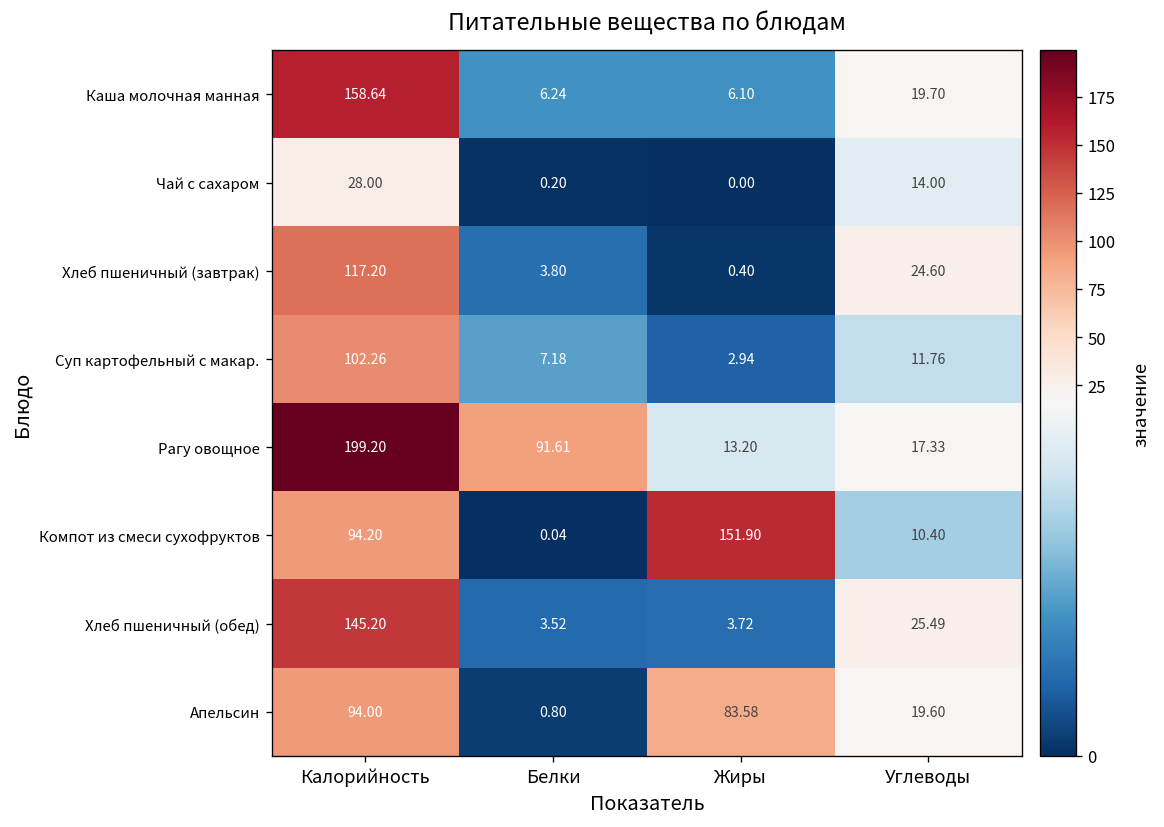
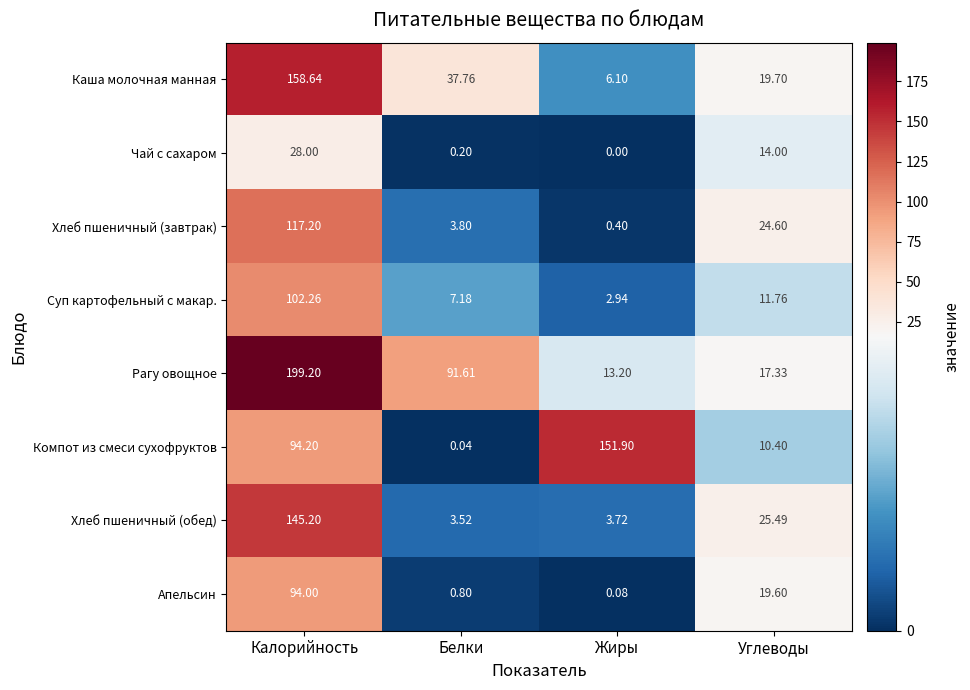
  {
    "Каша молочная манная": {
      "Калорийность": 158.64,
-     "Белки": 6.24,
+     "Белки": 37.76,
      "Жиры": 6.10,
      "Углеводы": 19.70
    },
    "Чай с сахаром": {
      "Калорийность": 28.00,
      "Белки": 0.20,
      "Жиры": 0.00,
      "Углеводы": 14.00
    },
    "Хлеб пшеничный (завтрак)": {
      "Калорийность": 117.20,
      "Белки": 3.80,
      "Жиры": 0.40,
      "Углеводы": 24.60
    },
    "Суп картофельный с макар.": {
      "Калорийность": 102.26,
      "Белки": 7.18,
      "Жиры": 2.94,
      "Углеводы": 11.76
    },
    "Рагу овощное": {
      "Калорийность": 199.20,
      "Белки": 91.61,
      "Жиры": 13.20,
      "Углеводы": 17.33
    },
    "Компот из смеси сухофруктов": {
      "Калорийность": 94.20,
      "Белки": 0.04,
      "Жиры": 151.90,
      "Углеводы": 10.40
    },
    "Хлеб пшеничный (обед)": {
      "Калорийность": 145.20,
      "Белки": 3.52,
      "Жиры": 3.72,
      "Углеводы": 25.49
    },
    "Апельсин": {
      "Калорийность": 94.00,
      "Белки": 0.80,
-     "Жиры": 83.58,
+     "Жиры": 0.08,
      "Углеводы": 19.60
    }
  }
